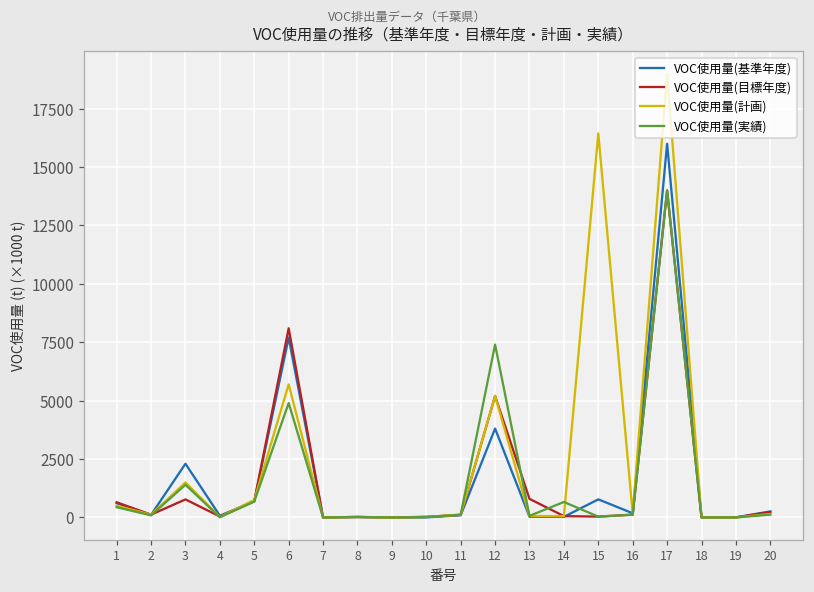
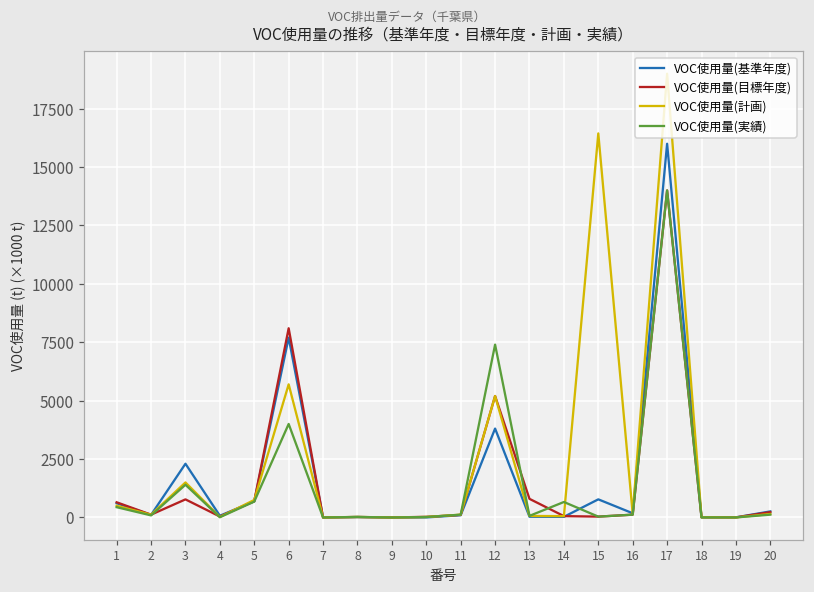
  {
    "VOC使用量(基準年度)": {
      "3": 2300,
      "6": 7700,
      "12": 3800,
      "15": 800,
      "17": 16000
    },
    "VOC使用量(目標年度)": {
      "3": 800,
      "6": 8100,
      "13": 800
    },
    "VOC使用量(計画)": {
      "6": 5700,
      "15": 16400
    },
    "VOC使用量(実績)": {
-     "6": 4900,
+     "6": 4000,
      "12": 7400,
      "14": 700
    }
  }
